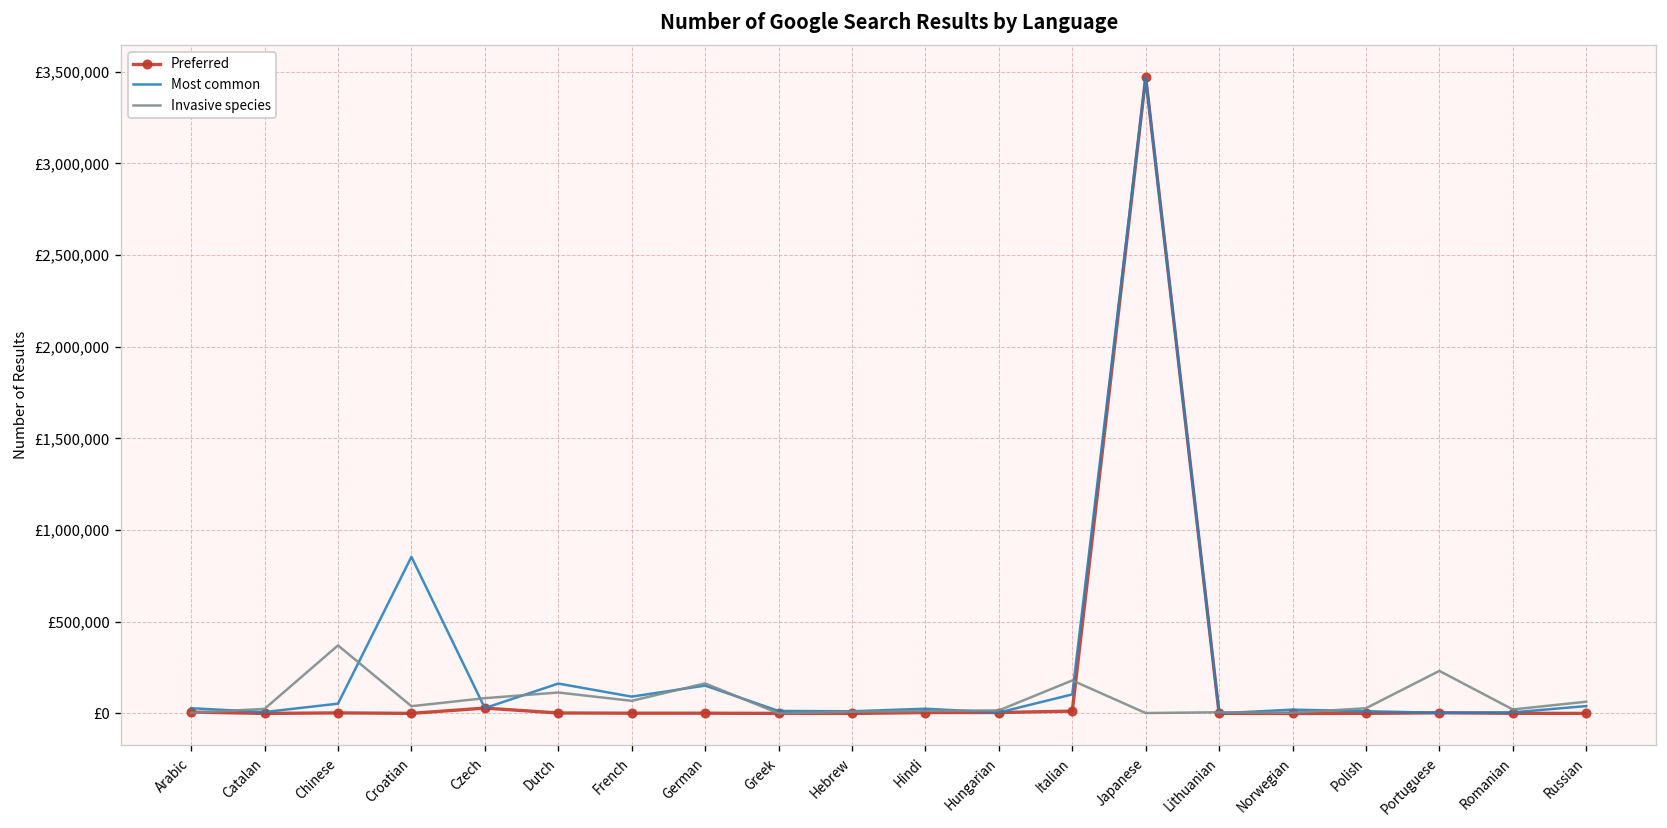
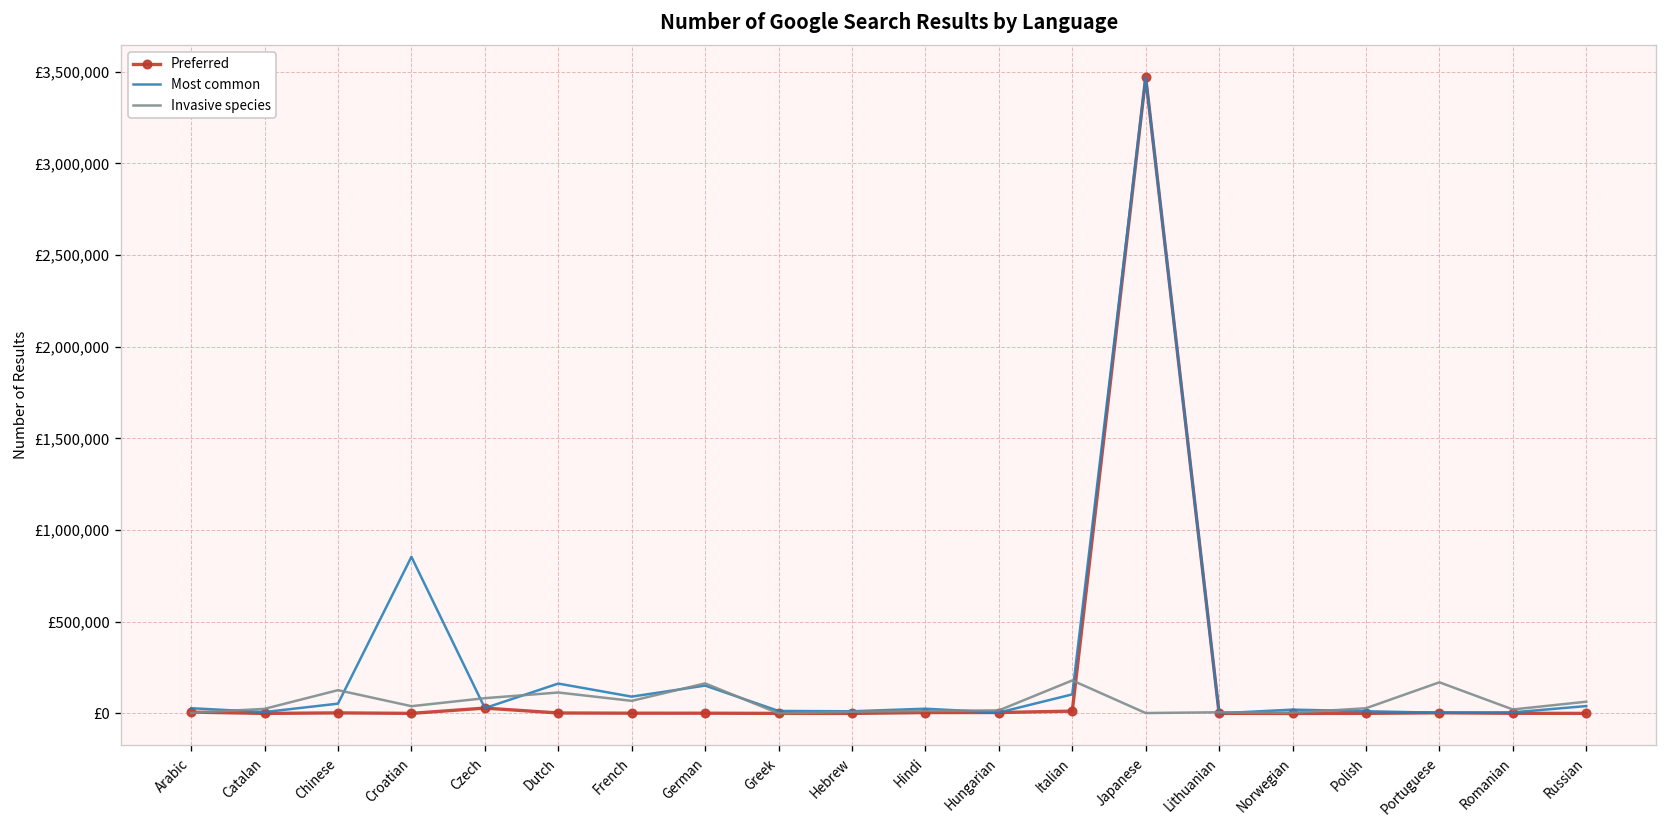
  {
    "Preferred": {
      "Chinese": "£0",
      "Croatian": "£0",
      "Dutch": "£0",
      "French": "£0",
      "German": "£0",
      "Italian": "£10,000",
      "Russian": "£0"
    },
    "Most common": {
      "Arabic": "£30,000",
      "Chinese": "£50,000",
      "Croatian": "£850,000",
      "Dutch": "£160,000",
      "French": "£90,000",
      "Italian": "£100,000",
      "Norwegian": "£20,000",
      "Russian": "£40,000"
    },
    "Invasive species": {
      "Catalan": "£30,000",
-     "Chinese": "£370,000",
+     "Chinese": "£130,000",
      "Croatian": "£40,000",
      "Czech": "£80,000",
      "Dutch": "£110,000",
      "French": "£70,000",
      "Italian": "£180,000",
      "Japanese": "£0",
-     "Portuguese": "£230,000",
+     "Portuguese": "£170,000",
      "Russian": "£60,000"
    }
  }
